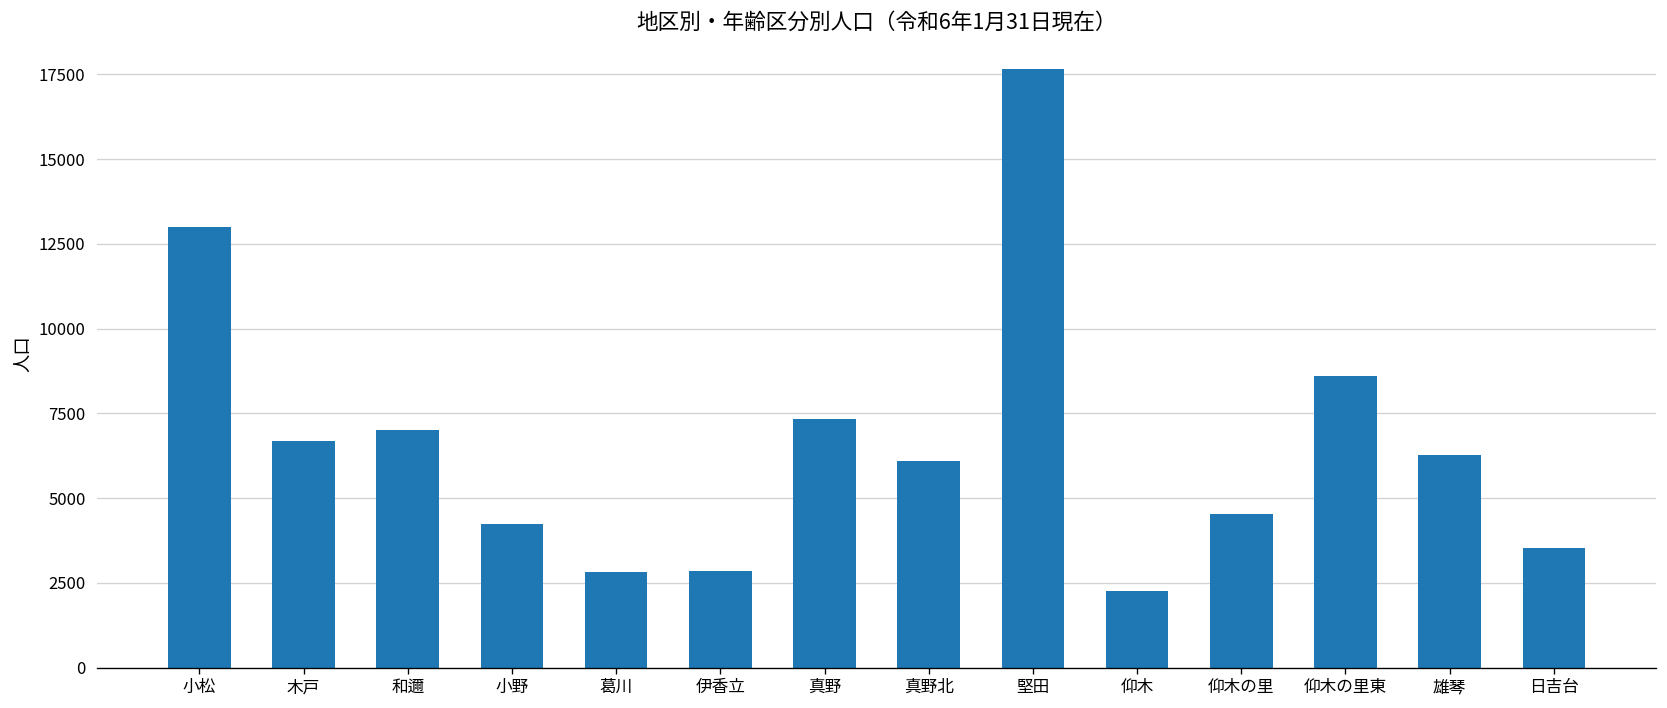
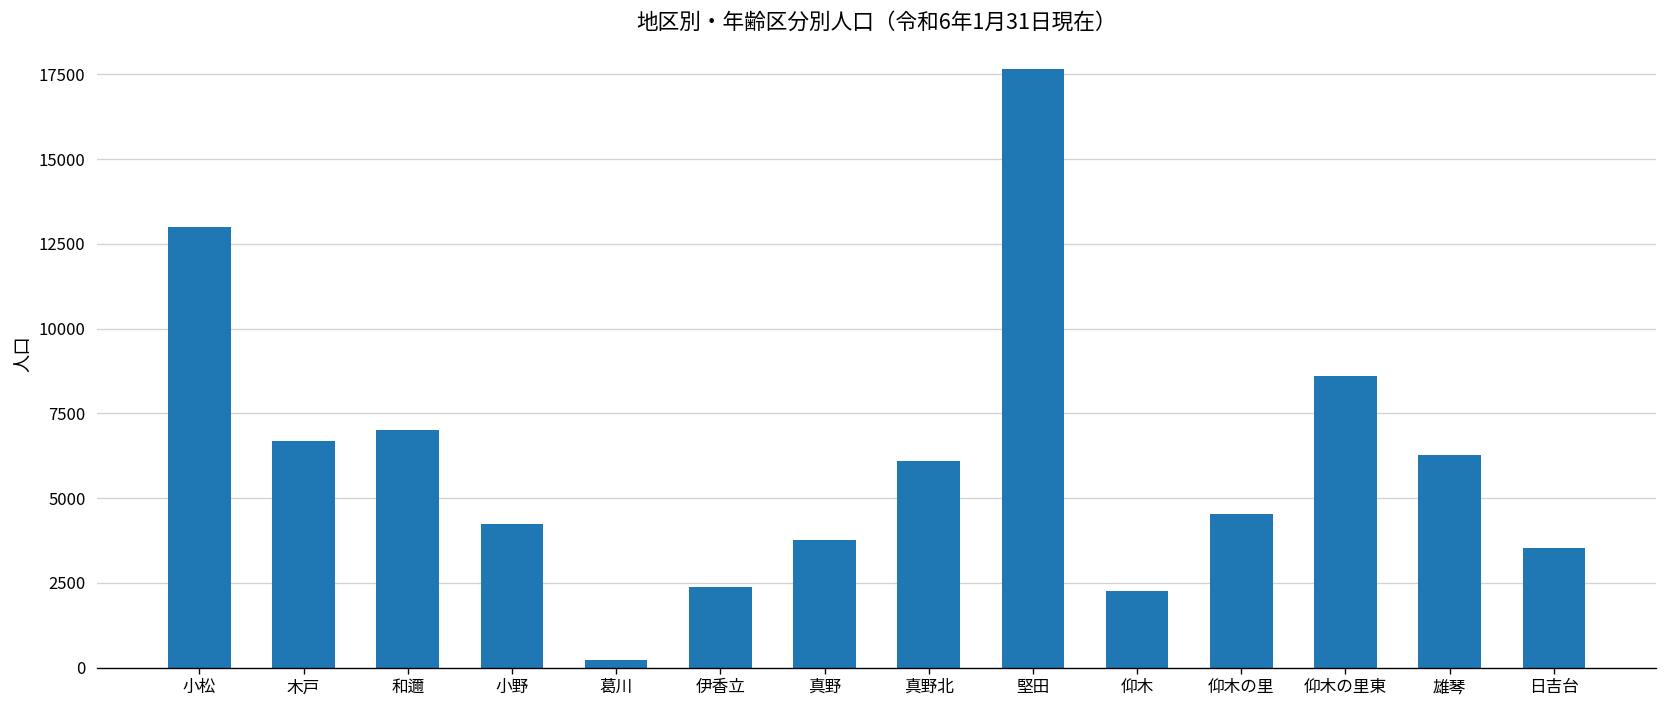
  {
    "小松": 13000,
    "木戸": 6700,
    "和邇": 7000,
    "小野": 4200,
-   "葛川": 2800,
-   "伊香立": 2800,
-   "真野": 7300,
+   "葛川": 200,
+   "伊香立": 2400,
+   "真野": 3800,
    "真野北": 6100,
    "堅田": 17700,
    "仰木": 2300,
    "仰木の里": 4500,
    "仰木の里東": 8600,
    "雄琴": 6300,
    "日吉台": 3500
  }
